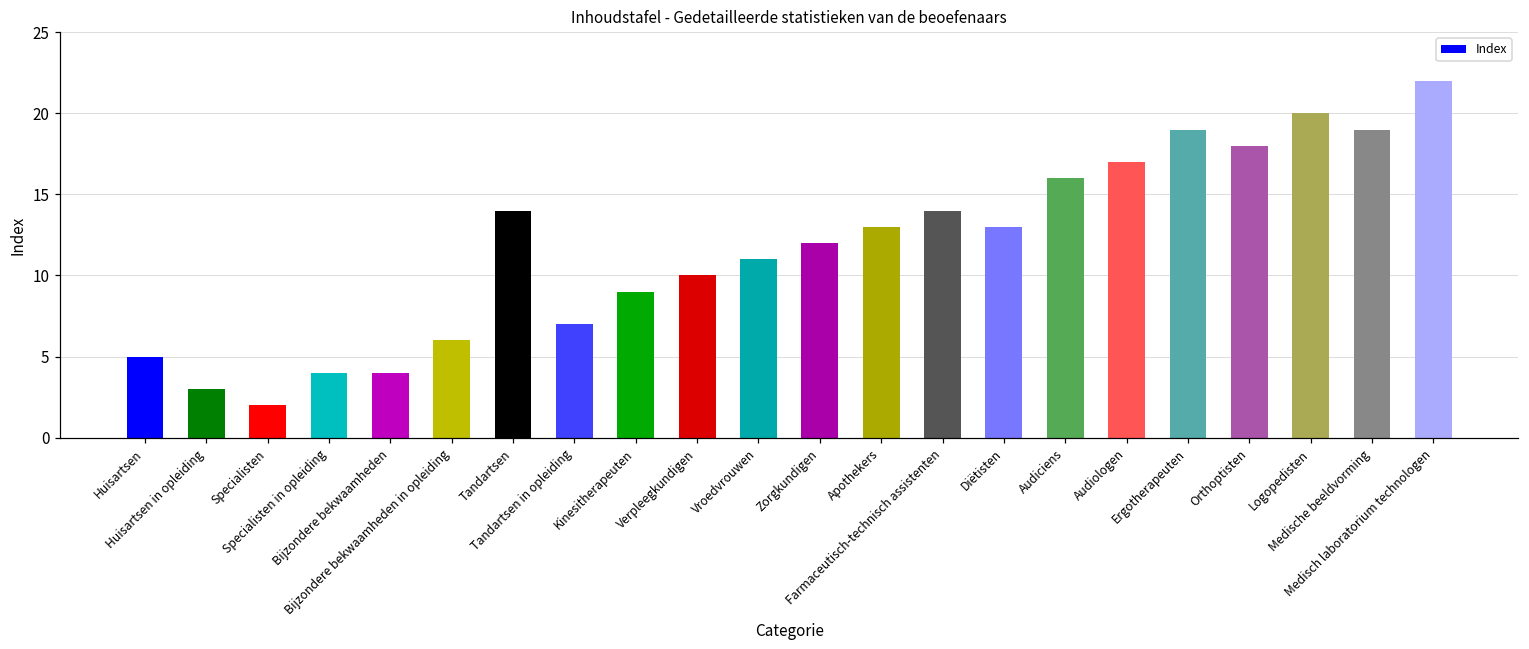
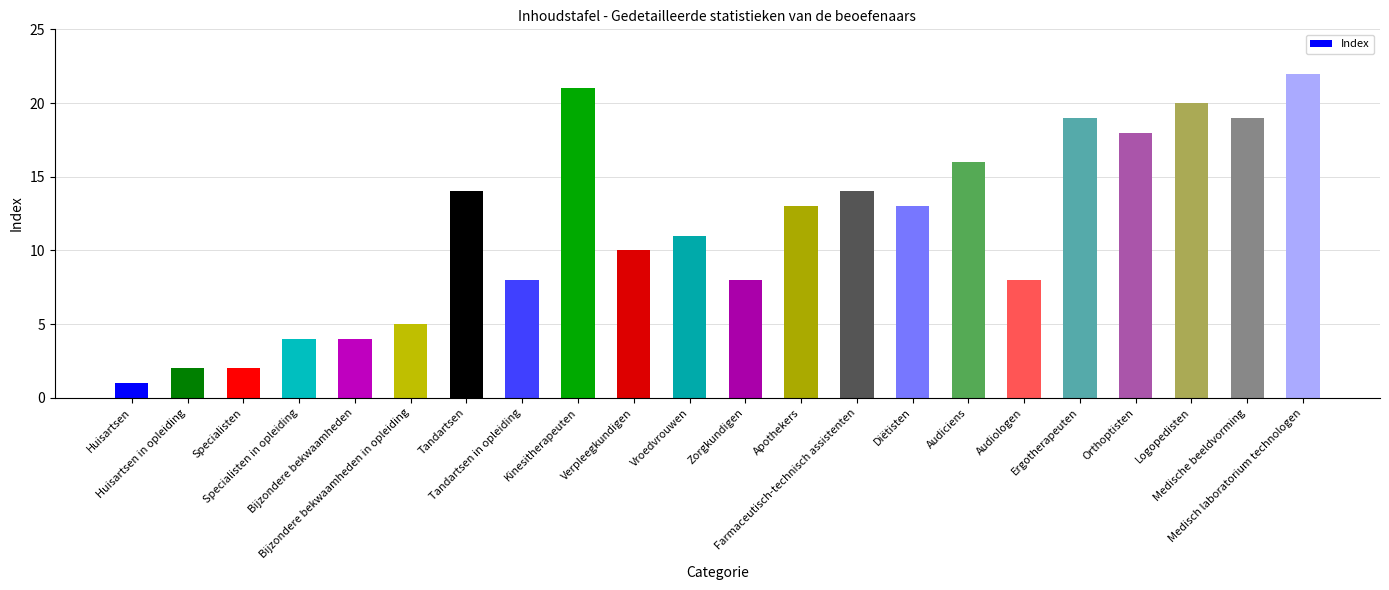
  {
-   "Huisartsen": 5,
-   "Huisartsen in opleiding": 3,
+   "Huisartsen": 1,
+   "Huisartsen in opleiding": 2,
    "Specialisten": 2,
    "Specialisten in opleiding": 4,
    "Bijzondere bekwaamheden": 4,
-   "Bijzondere bekwaamheden in opleiding": 6,
+   "Bijzondere bekwaamheden in opleiding": 5,
    "Tandartsen": 14,
-   "Tandartsen in opleiding": 7,
-   "Kinesitherapeuten": 9,
+   "Tandartsen in opleiding": 8,
+   "Kinesitherapeuten": 21,
    "Verpleegkundigen": 10,
    "Vroedvrouwen": 11,
-   "Zorgkundigen": 12,
+   "Zorgkundigen": 8,
    "Apothekers": 13,
    "Farmaceutisch-technisch assistenten": 14,
    "Diëtisten": 13,
    "Audiciens": 16,
-   "Audiologen": 17,
+   "Audiologen": 8,
    "Ergotherapeuten": 19,
    "Orthoptisten": 18,
    "Logopedisten": 20,
    "Medische beeldvorming": 19,
    "Medisch laboratorium technologen": 22
  }
